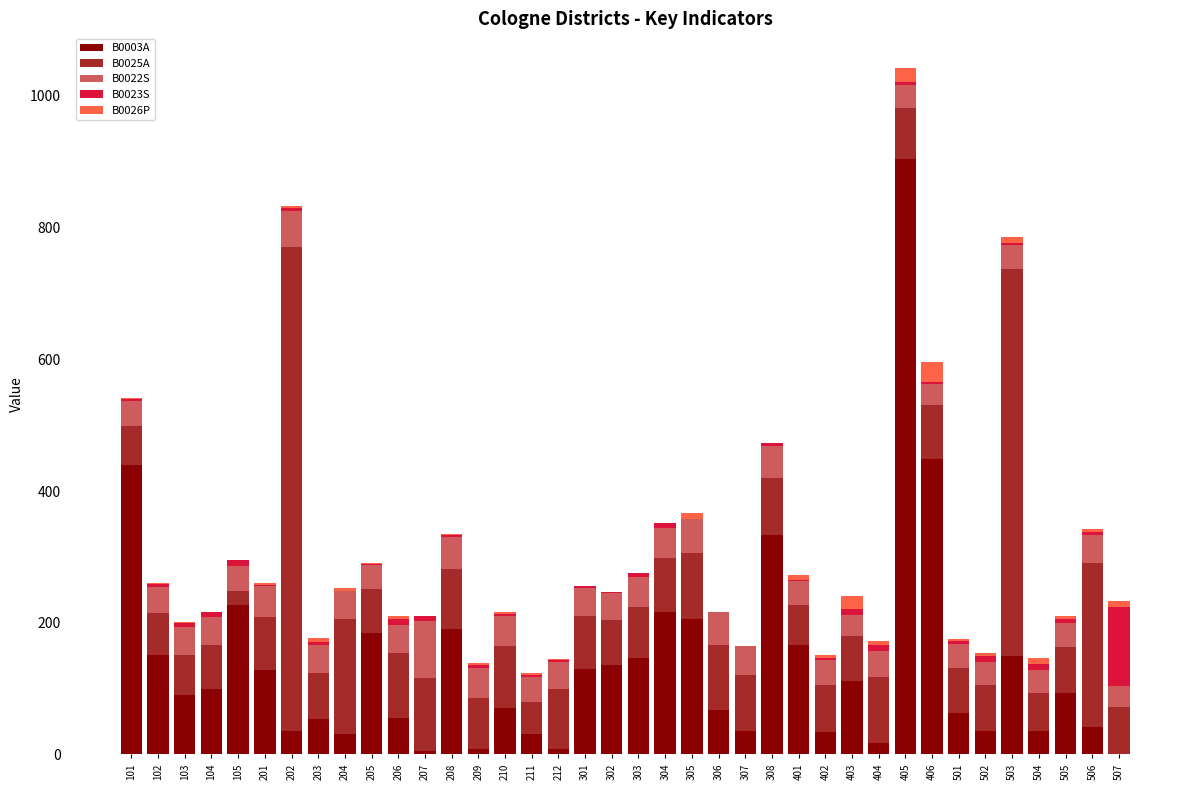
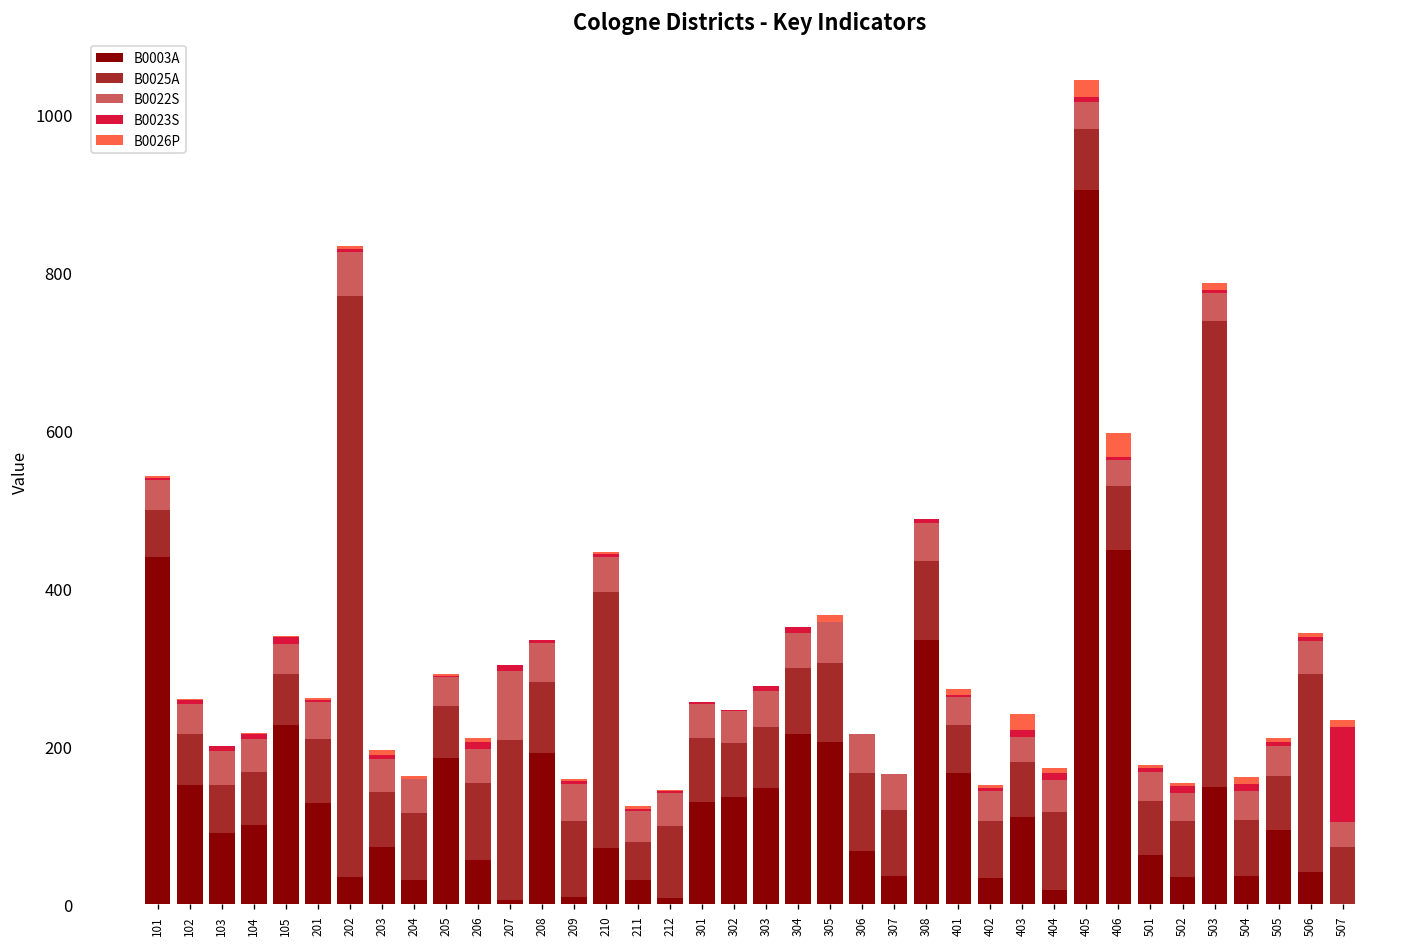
  {
    "B0003A": {
      "101": 440,
      "102": 150,
      "103": 90,
      "104": 100,
      "105": 230,
      "201": 130,
      "202": 40,
-     "203": 50,
+     "203": 70,
      "204": 30,
      "205": 190,
      "206": 60,
      "207": 10,
      "208": 190,
      "209": 10,
      "210": 70,
      "211": 30,
      "212": 10,
      "301": 130,
      "302": 140,
      "303": 150,
      "304": 220,
      "305": 210,
      "306": 70,
      "307": 40,
      "308": 330,
      "401": 170,
      "402": 30,
      "403": 110,
      "404": 20,
      "405": 900,
      "406": 450,
      "501": 60,
      "502": 40,
      "503": 150,
      "504": 40,
      "505": 90,
      "506": 40,
      "507": 0
    },
    "B0025A": {
      "101": 60,
      "102": 60,
      "103": 60,
      "104": 70,
-     "105": 20,
+     "105": 70,
      "201": 80,
      "202": 740,
      "203": 70,
-     "204": 180,
+     "204": 90,
      "205": 70,
      "206": 100,
-     "207": 110,
+     "207": 200,
      "208": 90,
-     "209": 80,
-     "210": 90,
+     "209": 100,
+     "210": 320,
      "211": 50,
      "212": 90,
      "301": 80,
      "302": 70,
      "303": 80,
      "304": 80,
      "305": 100,
      "306": 100,
      "307": 80,
-     "308": 90,
+     "308": 100,
      "401": 60,
      "402": 70,
      "403": 70,
      "404": 100,
      "405": 80,
      "406": 80,
      "501": 70,
      "502": 70,
      "503": 590,
-     "504": 60,
+     "504": 70,
      "505": 70,
      "506": 250,
      "507": 70
    },
    "B0023S": {
      "102": 10,
      "103": 10,
      "104": 10,
      "105": 10,
      "202": 0,
      "203": 10,
      "204": 0,
      "206": 10,
      "207": 10,
      "209": 0,
      "303": 10,
      "304": 10,
      "305": 0,
      "306": 0,
      "307": 0,
      "308": 10,
      "402": 0,
      "403": 10,
      "404": 10,
      "405": 10,
      "406": 0,
      "501": 0,
      "502": 10,
      "504": 10,
      "505": 10,
      "506": 10,
      "507": 120
    }
  }
